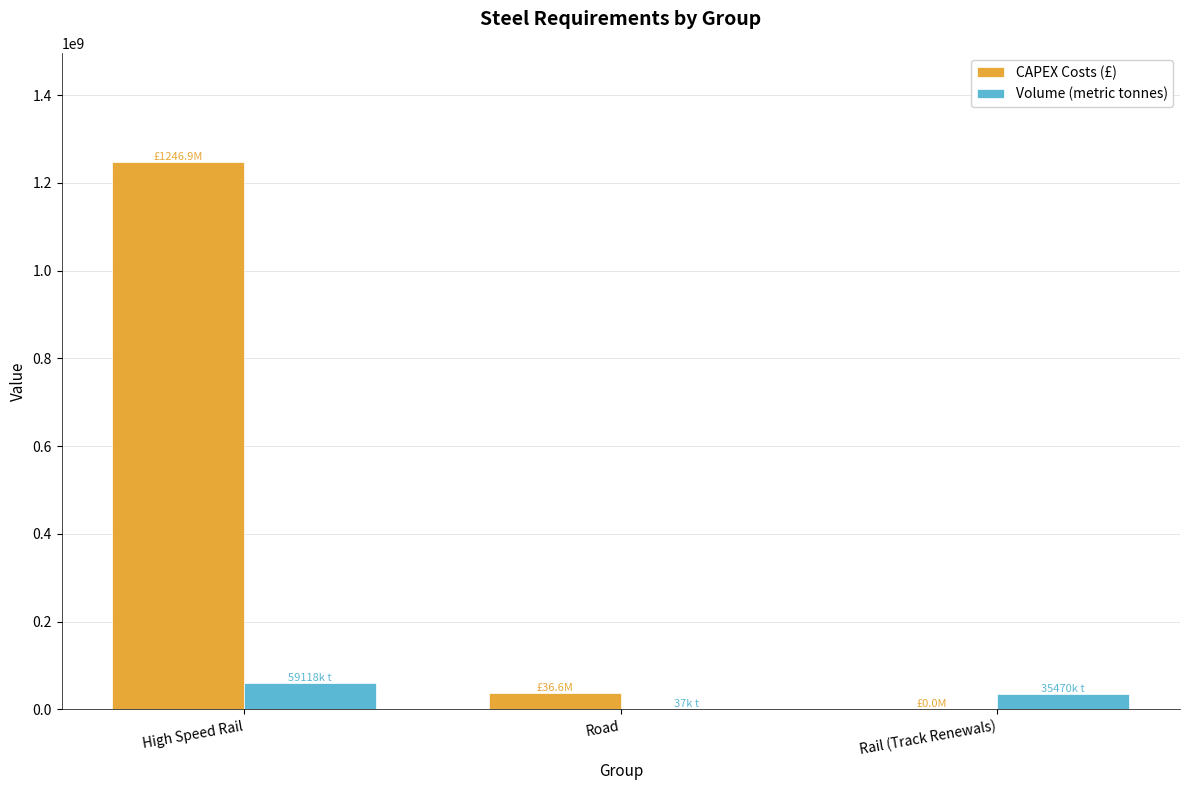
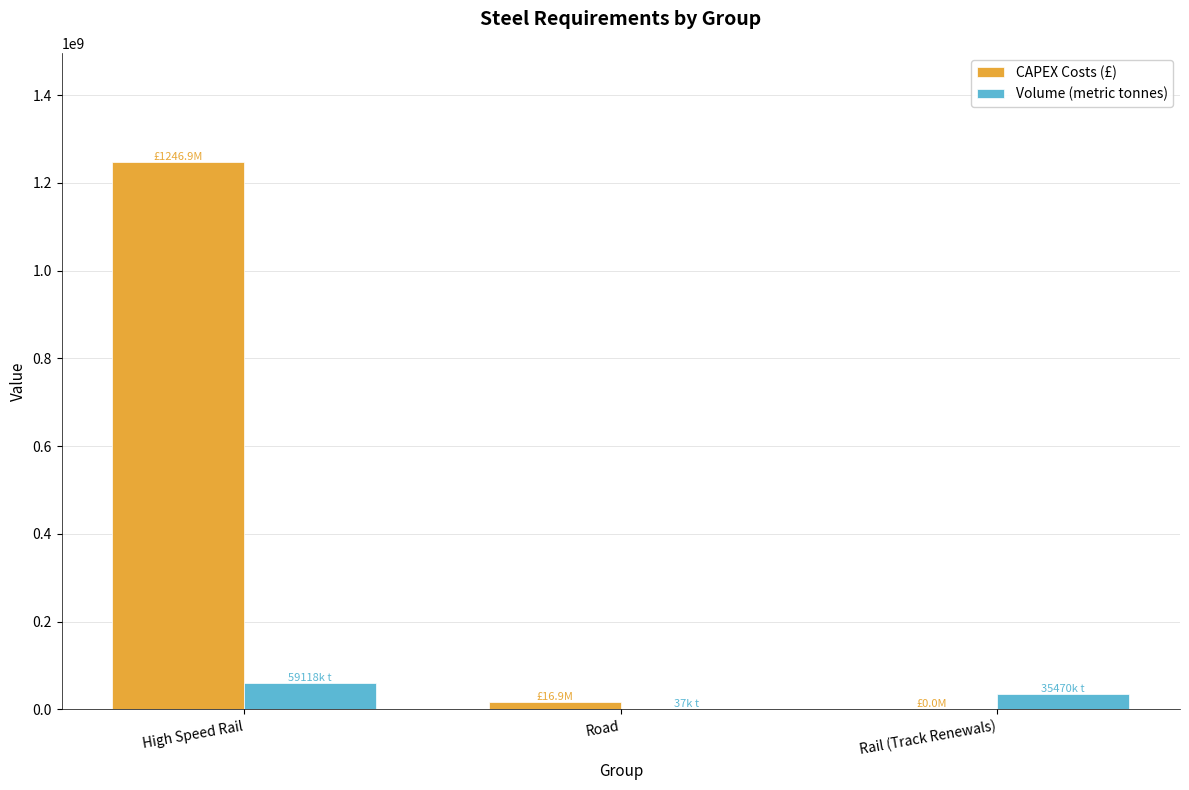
  {
    "CAPEX Costs (£)": {
      "High Speed Rail": "£1246.9M",
-     "Road": "£36.6M",
+     "Road": "£16.9M",
      "Rail (Track Renewals)": "£0.0M"
    },
    "Volume (metric tonnes)": {
      "High Speed Rail": "59118k",
      "Road": "37k",
      "Rail (Track Renewals)": "35470k"
    }
  }
